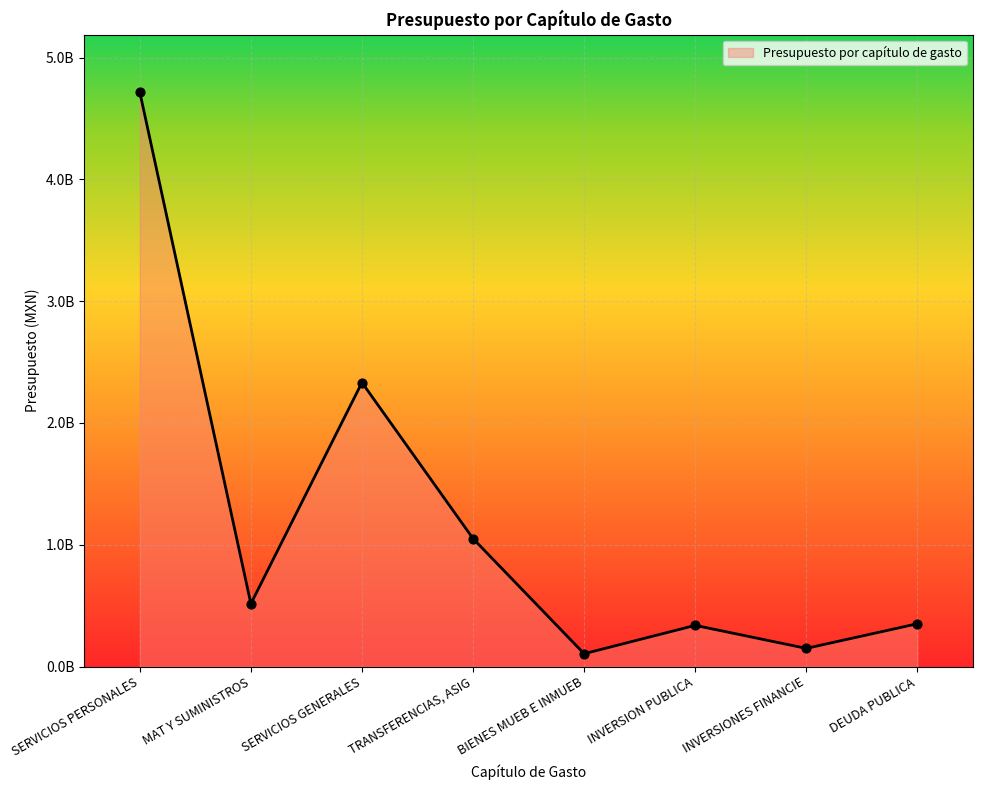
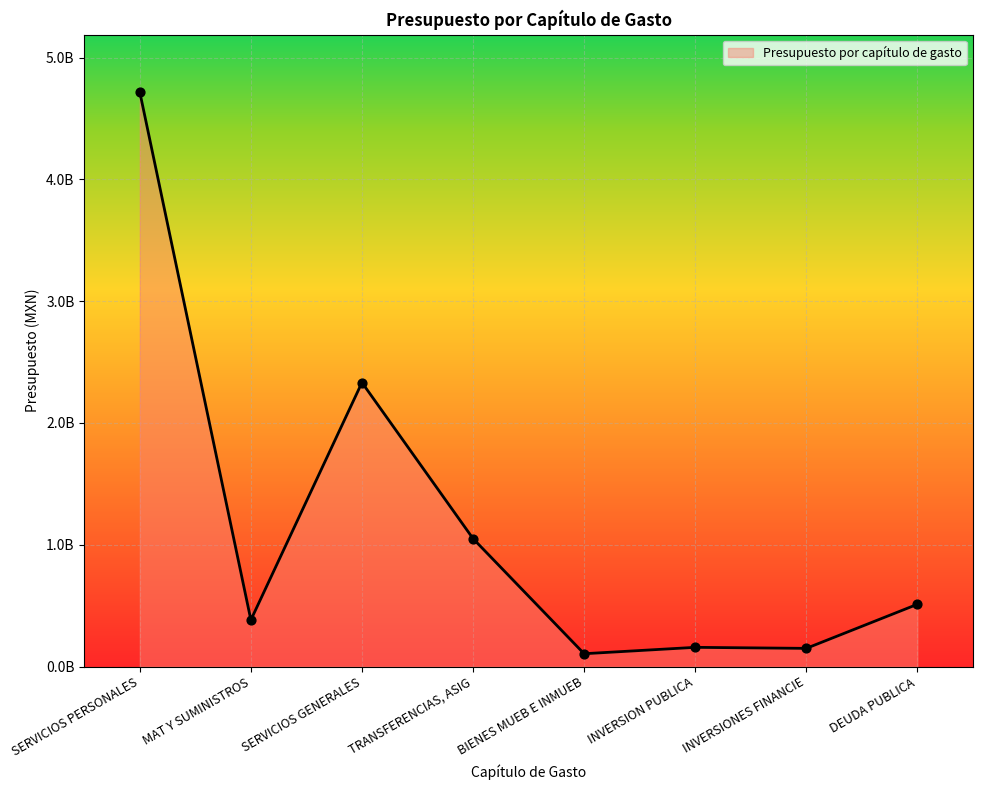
  {
    "SERVICIOS PERSONALES": 4720000000,
-   "MAT Y SUMINISTROS": 520000000,
+   "MAT Y SUMINISTROS": 380000000,
    "SERVICIOS GENERALES": 2330000000,
    "TRANSFERENCIAS, ASIG": 1050000000,
    "BIENES MUEB E INMUEB": 110000000,
-   "INVERSION PUBLICA": 340000000,
+   "INVERSION PUBLICA": 160000000,
    "INVERSIONES FINANCIE": 150000000,
-   "DEUDA PUBLICA": 350000000
+   "DEUDA PUBLICA": 510000000
  }
